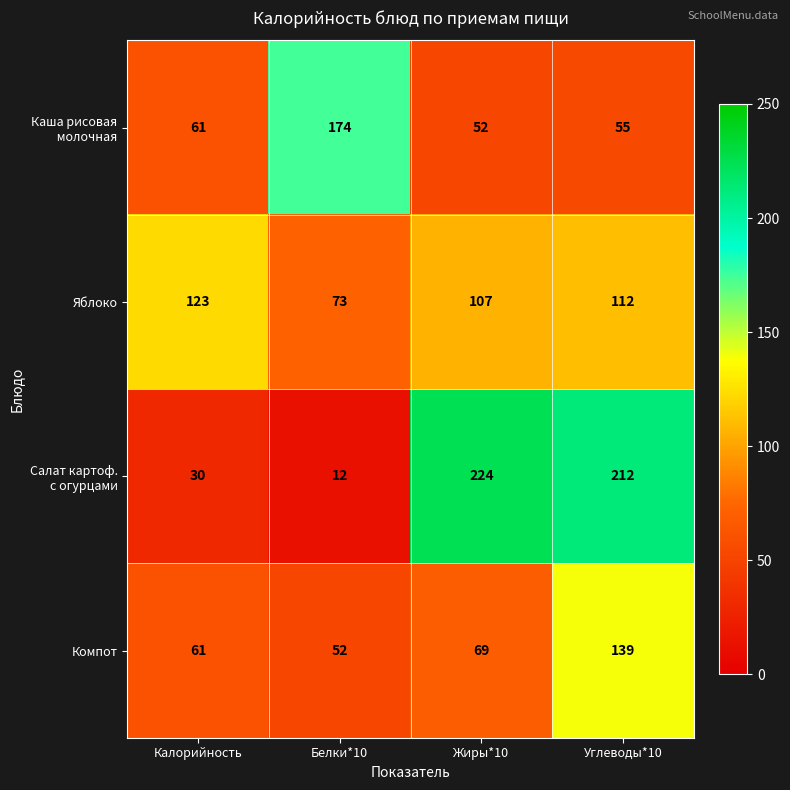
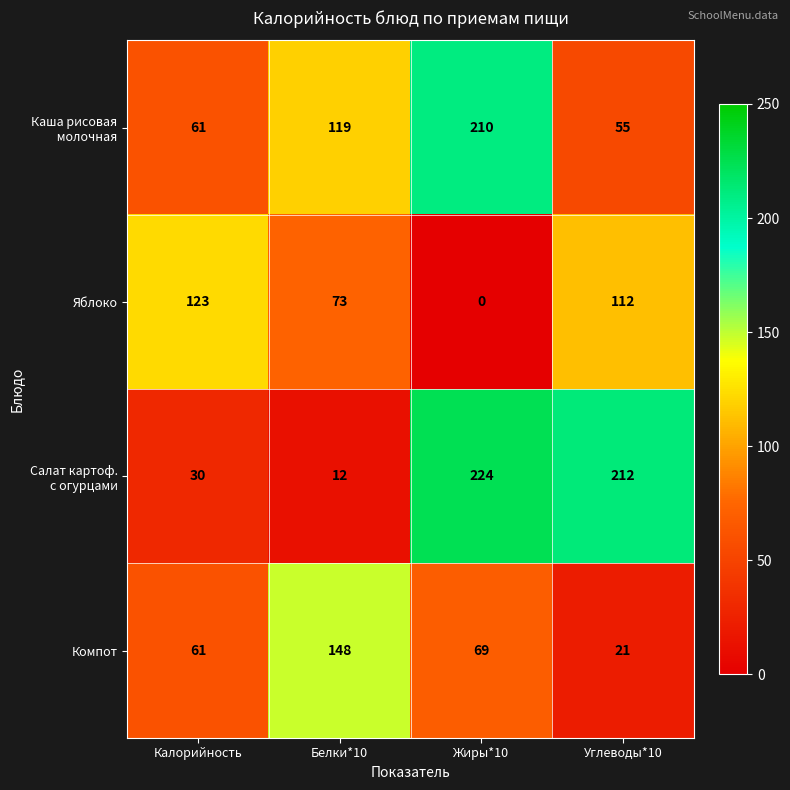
  {
    "Каша рисовая молочная": {
      "Калорийность": 61,
-     "Белки*10": 174,
-     "Жиры*10": 52,
+     "Белки*10": 119,
+     "Жиры*10": 210,
      "Углеводы*10": 55
    },
    "Яблоко": {
      "Калорийность": 123,
      "Белки*10": 73,
-     "Жиры*10": 107,
+     "Жиры*10": 0,
      "Углеводы*10": 112
    },
    "Салат картоф. с огурцами": {
      "Калорийность": 30,
      "Белки*10": 12,
      "Жиры*10": 224,
      "Углеводы*10": 212
    },
    "Компот": {
      "Калорийность": 61,
-     "Белки*10": 52,
+     "Белки*10": 148,
      "Жиры*10": 69,
-     "Углеводы*10": 139
+     "Углеводы*10": 21
    }
  }
